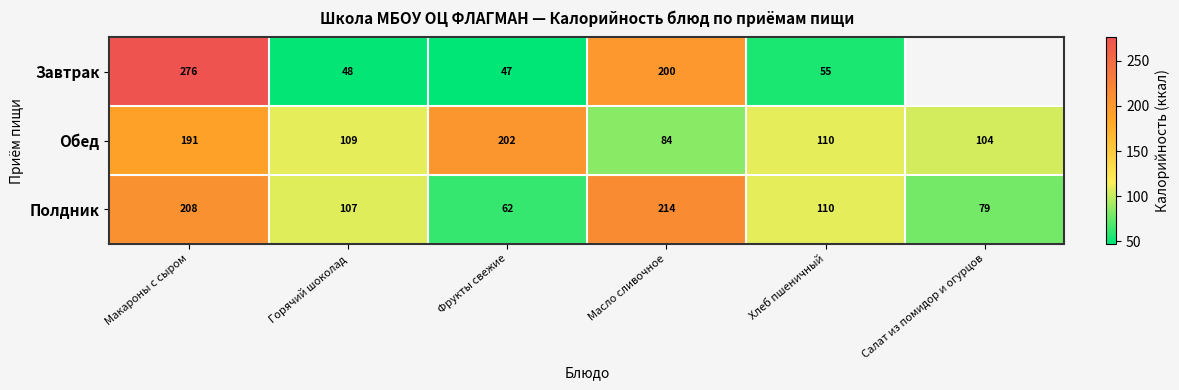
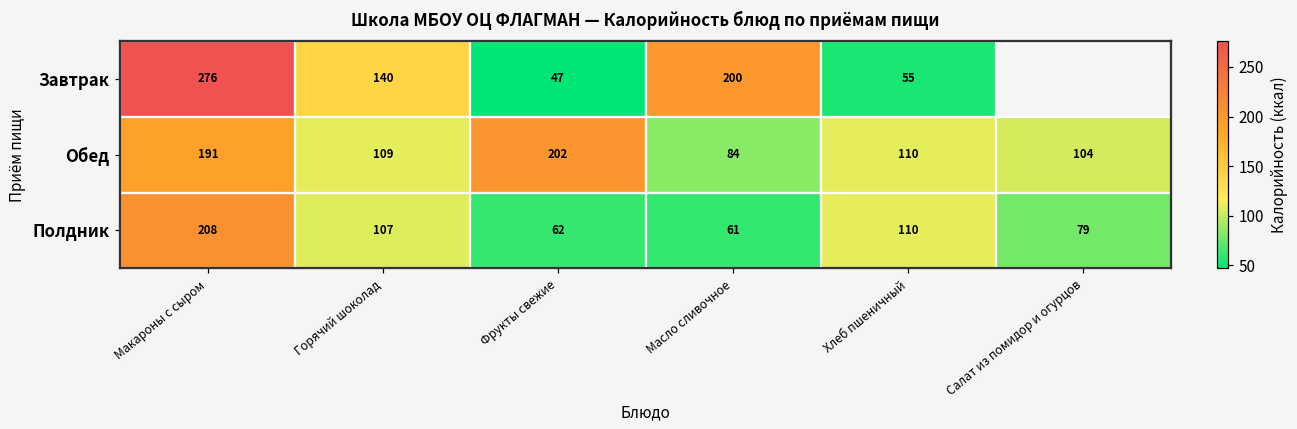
  {
    "Завтрак": {
      "Макароны с сыром": 276,
-     "Горячий шоколад": 48,
+     "Горячий шоколад": 140,
      "Фрукты свежие": 47,
      "Масло сливочное": 200,
      "Хлеб пшеничный": 55
    },
    "Обед": {
      "Макароны с сыром": 191,
      "Горячий шоколад": 109,
      "Фрукты свежие": 202,
      "Масло сливочное": 84,
      "Хлеб пшеничный": 110,
      "Салат из помидор и огурцов": 104
    },
    "Полдник": {
      "Макароны с сыром": 208,
      "Горячий шоколад": 107,
      "Фрукты свежие": 62,
-     "Масло сливочное": 214,
+     "Масло сливочное": 61,
      "Хлеб пшеничный": 110,
      "Салат из помидор и огурцов": 79
    }
  }
